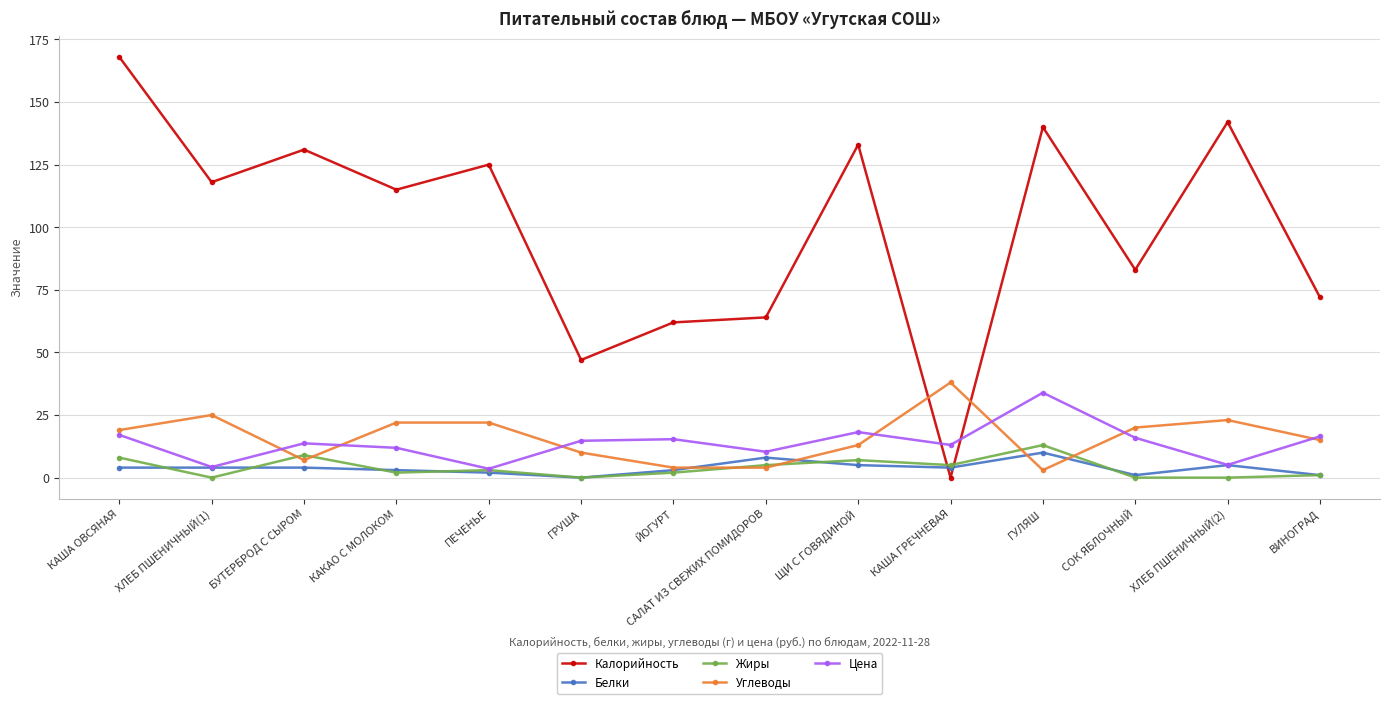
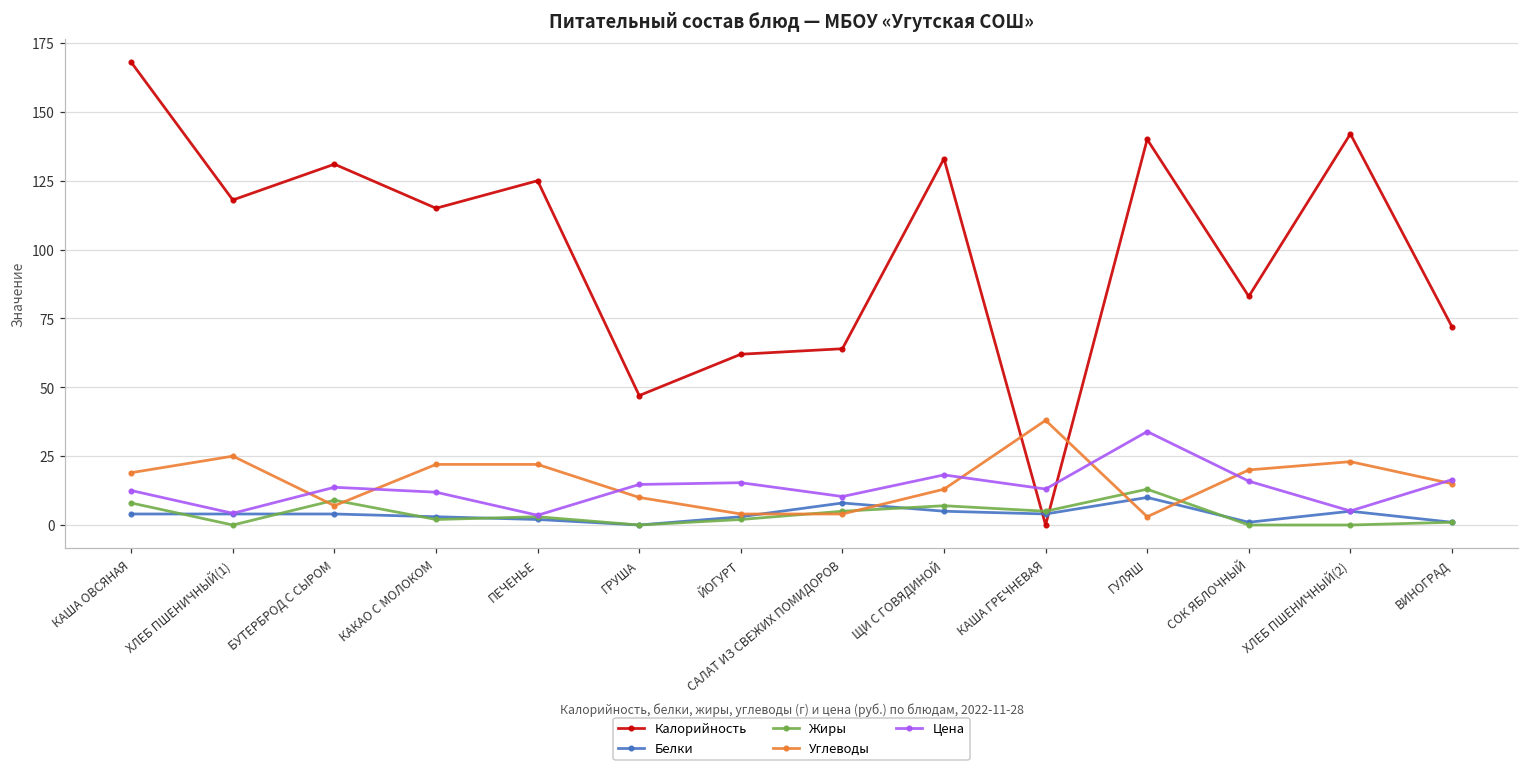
  {
    "Калорийность": {
      "КАША ОВСЯНАЯ": 168,
      "ХЛЕБ ПШЕНИЧНЫЙ(1)": 118,
      "БУТЕРБРОД С СЫРОМ": 131,
      "КАКАО С МОЛОКОМ": 115,
      "ПЕЧЕНЬЕ": 125,
      "ГРУША": 47,
      "ЙОГУРТ": 62,
      "САЛАТ ИЗ СВЕЖИХ ПОМИДОРОВ": 64,
      "ЩИ С ГОВЯДИНОЙ": 133,
      "КАША ГРЕЧНЕВАЯ": 0,
      "ГУЛЯШ": 140,
      "СОК ЯБЛОЧНЫЙ": 83,
      "ХЛЕБ ПШЕНИЧНЫЙ(2)": 142,
      "ВИНОГРАД": 72
    },
    "Белки": {
      "КАША ОВСЯНАЯ": 4,
      "БУТЕРБРОД С СЫРОМ": 4,
      "САЛАТ ИЗ СВЕЖИХ ПОМИДОРОВ": 8,
      "ЩИ С ГОВЯДИНОЙ": 5,
      "КАША ГРЕЧНЕВАЯ": 4,
      "ГУЛЯШ": 10
    },
    "Жиры": {
      "КАША ОВСЯНАЯ": 8,
      "ХЛЕБ ПШЕНИЧНЫЙ(1)": 0,
      "БУТЕРБРОД С СЫРОМ": 9,
      "САЛАТ ИЗ СВЕЖИХ ПОМИДОРОВ": 5,
      "ЩИ С ГОВЯДИНОЙ": 7,
      "КАША ГРЕЧНЕВАЯ": 5,
      "ГУЛЯШ": 13,
      "ХЛЕБ ПШЕНИЧНЫЙ(2)": 0
    },
    "Углеводы": {
      "КАША ОВСЯНАЯ": 19,
      "ХЛЕБ ПШЕНИЧНЫЙ(1)": 25,
      "БУТЕРБРОД С СЫРОМ": 7,
      "КАКАО С МОЛОКОМ": 22,
      "ПЕЧЕНЬЕ": 22,
      "ГРУША": 10,
      "САЛАТ ИЗ СВЕЖИХ ПОМИДОРОВ": 4,
      "ЩИ С ГОВЯДИНОЙ": 13,
      "КАША ГРЕЧНЕВАЯ": 38,
      "ГУЛЯШ": 3,
      "СОК ЯБЛОЧНЫЙ": 20,
      "ХЛЕБ ПШЕНИЧНЫЙ(2)": 23,
      "ВИНОГРАД": 15
    },
    "Цена": {
-     "КАША ОВСЯНАЯ": 17,
+     "КАША ОВСЯНАЯ": 13,
      "БУТЕРБРОД С СЫРОМ": 14,
      "КАКАО С МОЛОКОМ": 12,
      "ГРУША": 15,
      "ЙОГУРТ": 15,
      "САЛАТ ИЗ СВЕЖИХ ПОМИДОРОВ": 10,
      "ЩИ С ГОВЯДИНОЙ": 18,
      "КАША ГРЕЧНЕВАЯ": 13,
      "ГУЛЯШ": 34,
      "СОК ЯБЛОЧНЫЙ": 16,
      "ВИНОГРАД": 16
    }
  }
